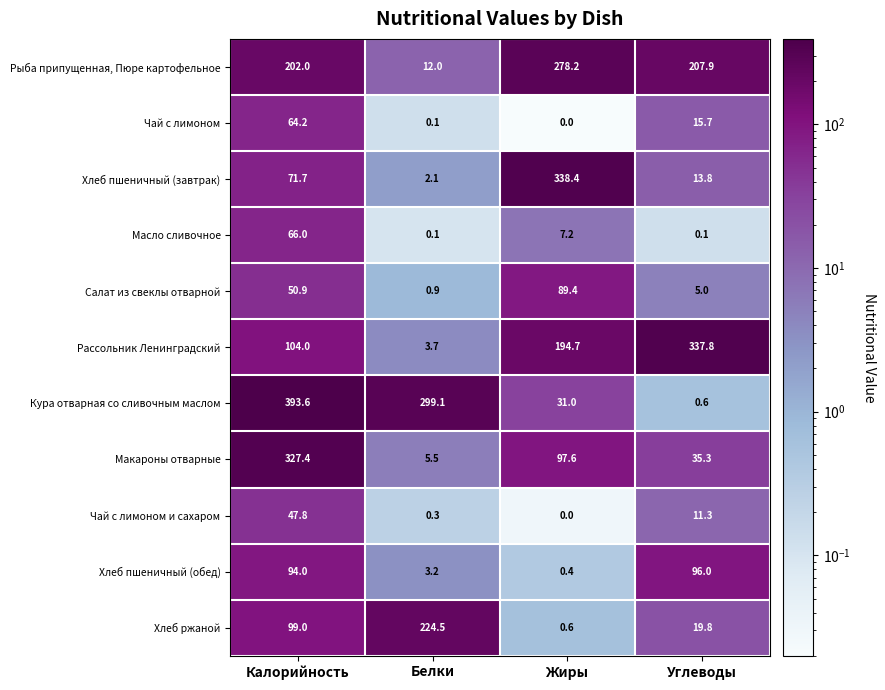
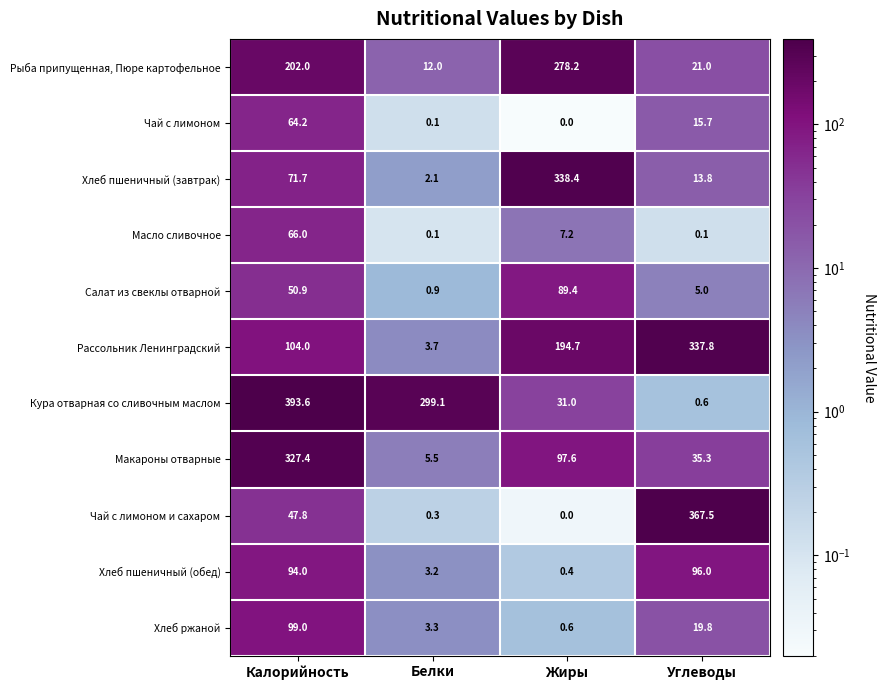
  {
    "Рыба припущенная, Пюре картофельное": {
      "Калорийность": 202.0,
      "Белки": 12.0,
      "Жиры": 278.2,
-     "Углеводы": 207.9
+     "Углеводы": 21.0
    },
    "Чай с лимоном": {
      "Калорийность": 64.2,
      "Белки": 0.1,
      "Жиры": 0.0,
      "Углеводы": 15.7
    },
    "Хлеб пшеничный (завтрак)": {
      "Калорийность": 71.7,
      "Белки": 2.1,
      "Жиры": 338.4,
      "Углеводы": 13.8
    },
    "Масло сливочное": {
      "Калорийность": 66.0,
      "Белки": 0.1,
      "Жиры": 7.2,
      "Углеводы": 0.1
    },
    "Салат из свеклы отварной": {
      "Калорийность": 50.9,
      "Белки": 0.9,
      "Жиры": 89.4,
      "Углеводы": 5.0
    },
    "Рассольник Ленинградский": {
      "Калорийность": 104.0,
      "Белки": 3.7,
      "Жиры": 194.7,
      "Углеводы": 337.8
    },
    "Кура отварная со сливочным маслом": {
      "Калорийность": 393.6,
      "Белки": 299.1,
      "Жиры": 31.0,
      "Углеводы": 0.6
    },
    "Макароны отварные": {
      "Калорийность": 327.4,
      "Белки": 5.5,
      "Жиры": 97.6,
      "Углеводы": 35.3
    },
    "Чай с лимоном и сахаром": {
      "Калорийность": 47.8,
      "Белки": 0.3,
      "Жиры": 0.0,
-     "Углеводы": 11.3
+     "Углеводы": 367.5
    },
    "Хлеб пшеничный (обед)": {
      "Калорийность": 94.0,
      "Белки": 3.2,
      "Жиры": 0.4,
      "Углеводы": 96.0
    },
    "Хлеб ржаной": {
      "Калорийность": 99.0,
-     "Белки": 224.5,
+     "Белки": 3.3,
      "Жиры": 0.6,
      "Углеводы": 19.8
    }
  }
